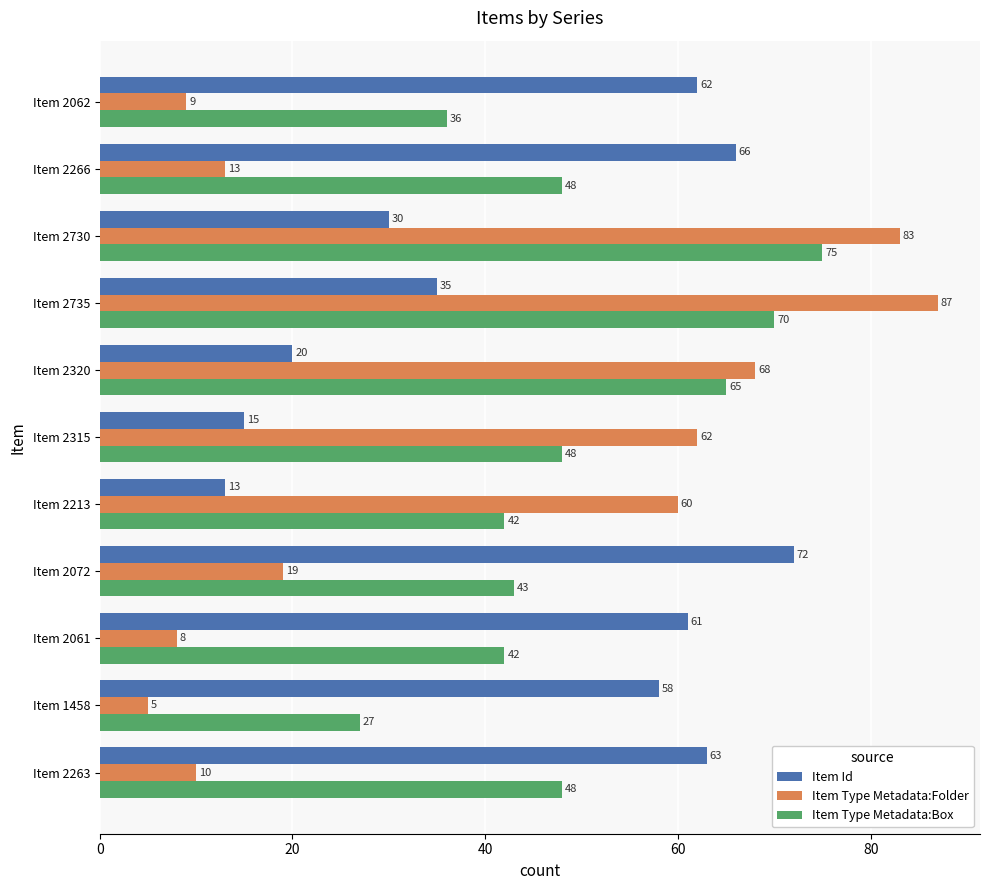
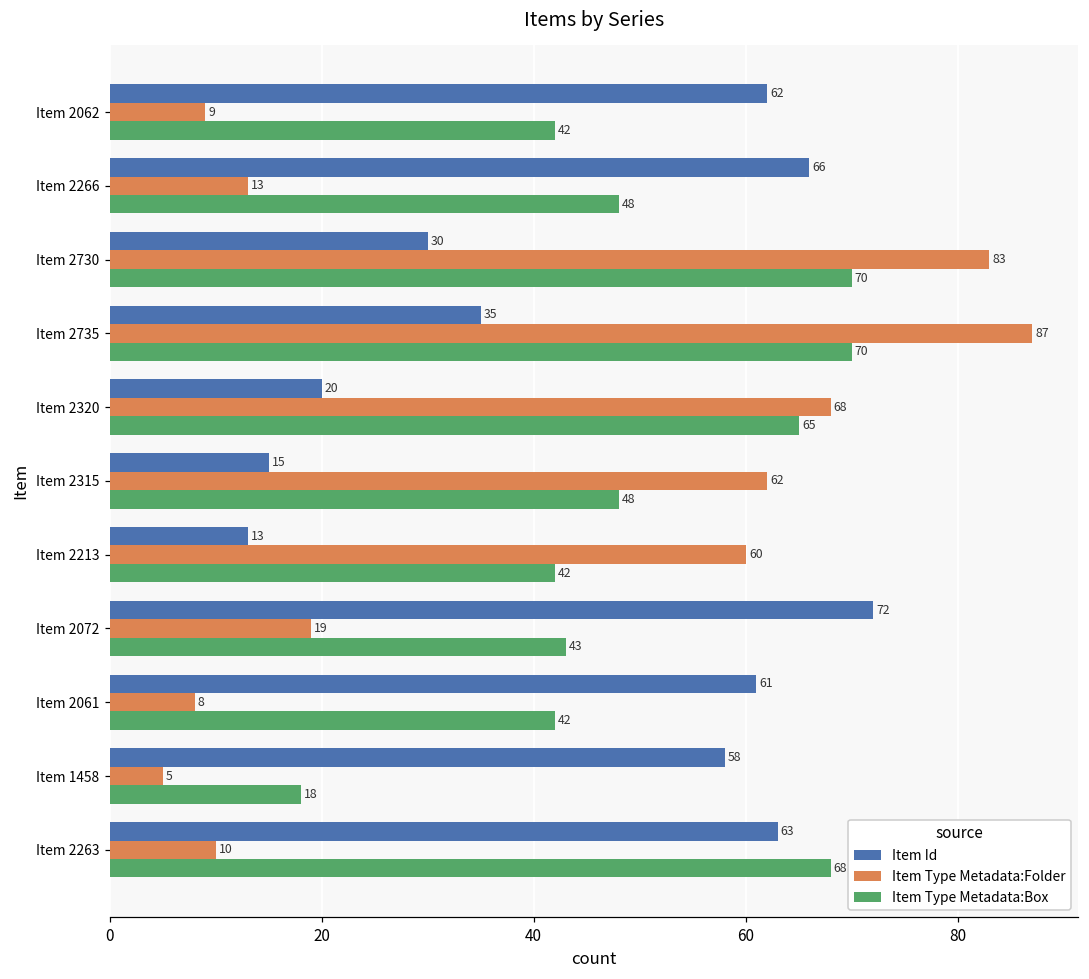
  {
    "Item Id": {
      "Item 2062": 62,
      "Item 2266": 66,
      "Item 2730": 30,
      "Item 2735": 35,
      "Item 2320": 20,
      "Item 2315": 15,
      "Item 2213": 13,
      "Item 2072": 72,
      "Item 2061": 61,
      "Item 1458": 58,
      "Item 2263": 63
    },
    "Item Type Metadata:Folder": {
      "Item 2062": 9,
      "Item 2266": 13,
      "Item 2730": 83,
      "Item 2735": 87,
      "Item 2320": 68,
      "Item 2315": 62,
      "Item 2213": 60,
      "Item 2072": 19,
      "Item 2061": 8,
      "Item 1458": 5,
      "Item 2263": 10
    },
    "Item Type Metadata:Box": {
-     "Item 2062": 36,
+     "Item 2062": 42,
      "Item 2266": 48,
-     "Item 2730": 75,
+     "Item 2730": 70,
      "Item 2735": 70,
      "Item 2320": 65,
      "Item 2315": 48,
      "Item 2213": 42,
      "Item 2072": 43,
      "Item 2061": 42,
-     "Item 1458": 27,
-     "Item 2263": 48
+     "Item 1458": 18,
+     "Item 2263": 68
    }
  }
